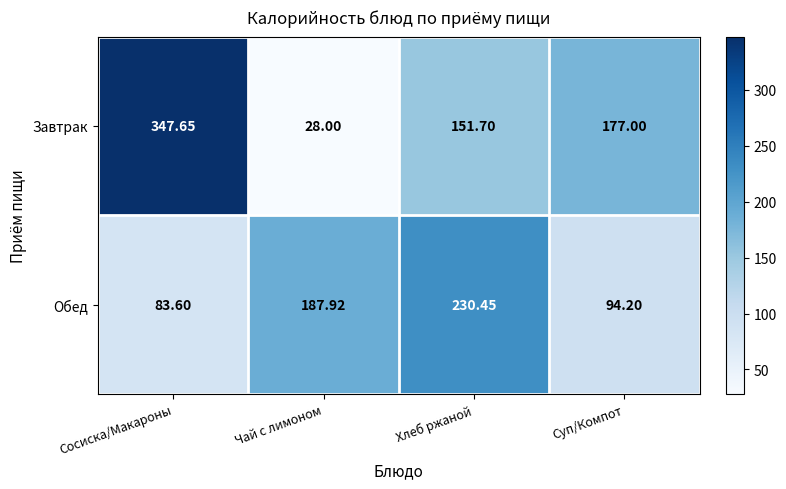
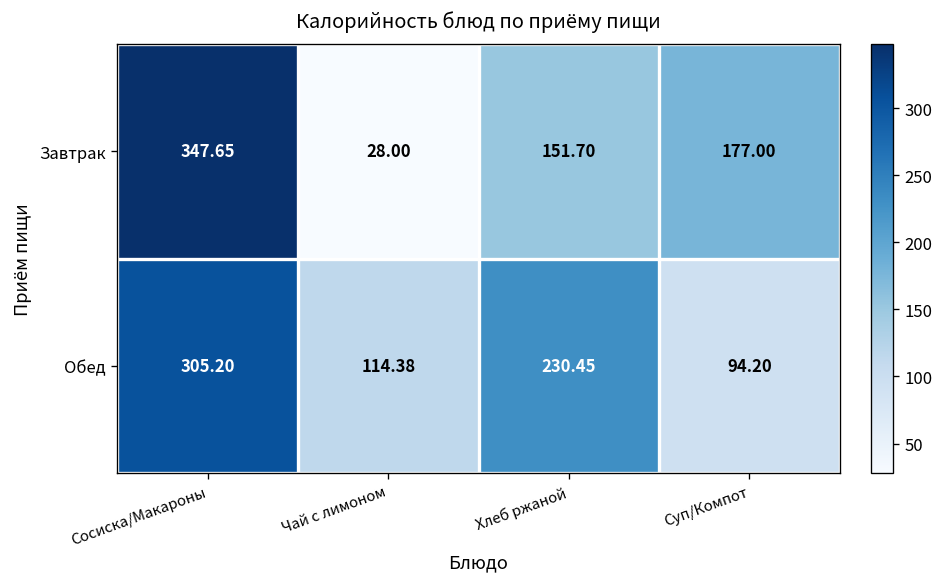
  {
    "Завтрак": {
      "Сосиска/Макароны": 347.65,
      "Чай с лимоном": 28.00,
      "Хлеб ржаной": 151.70,
      "Суп/Компот": 177.00
    },
    "Обед": {
-     "Сосиска/Макароны": 83.60,
-     "Чай с лимоном": 187.92,
+     "Сосиска/Макароны": 305.20,
+     "Чай с лимоном": 114.38,
      "Хлеб ржаной": 230.45,
      "Суп/Компот": 94.20
    }
  }
